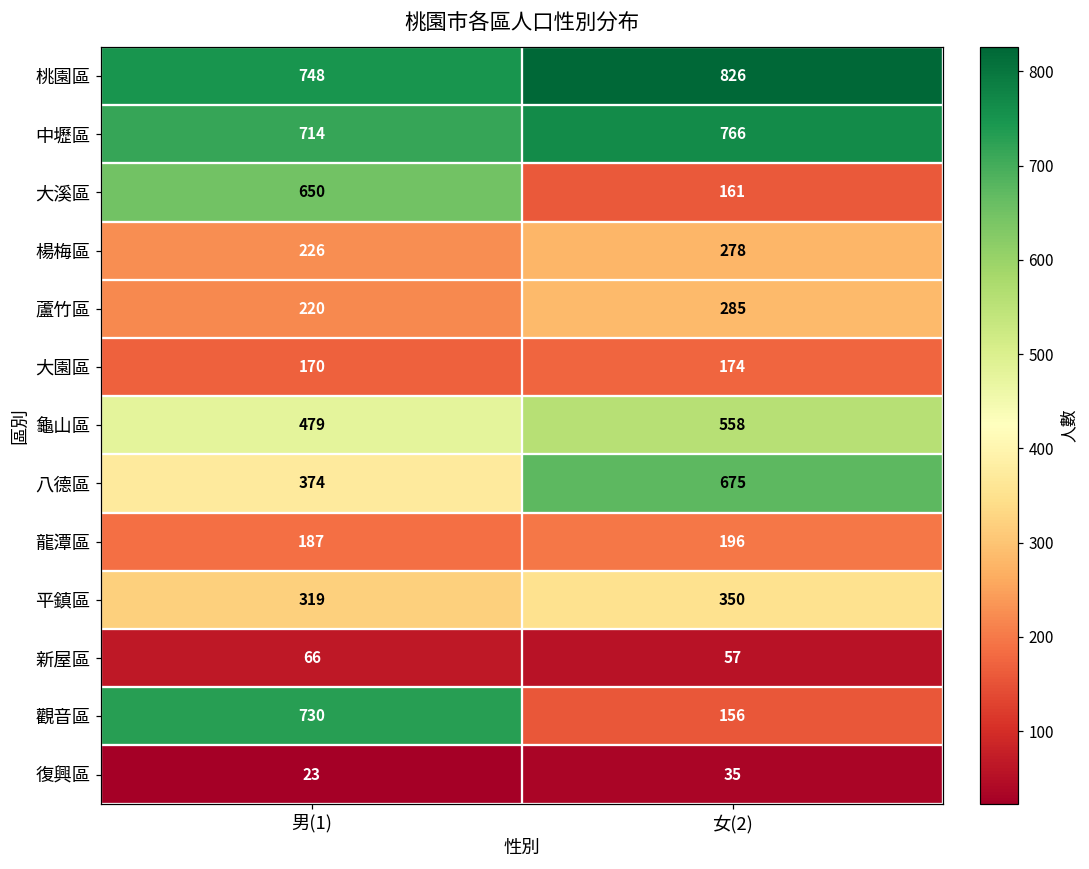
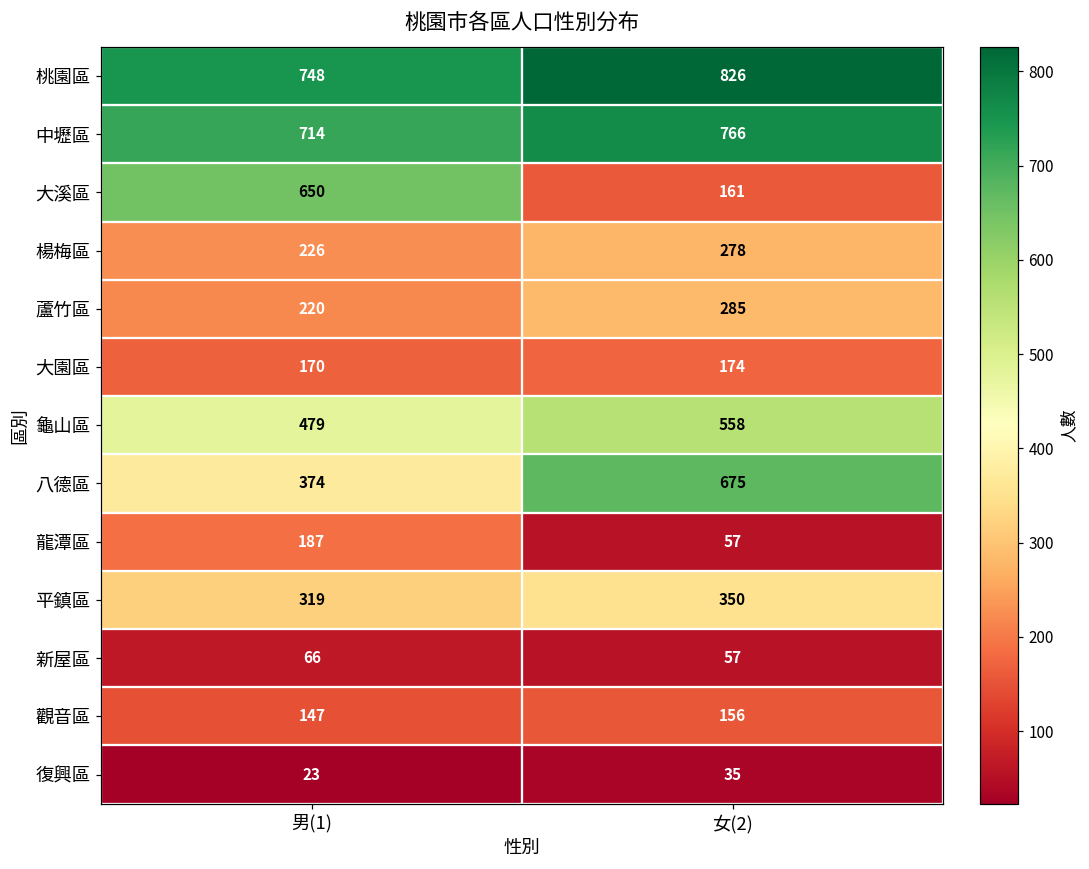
  {
    "桃園區": {
      "男(1)": 748,
      "女(2)": 826
    },
    "中壢區": {
      "男(1)": 714,
      "女(2)": 766
    },
    "大溪區": {
      "男(1)": 650,
      "女(2)": 161
    },
    "楊梅區": {
      "男(1)": 226,
      "女(2)": 278
    },
    "蘆竹區": {
      "男(1)": 220,
      "女(2)": 285
    },
    "大園區": {
      "男(1)": 170,
      "女(2)": 174
    },
    "龜山區": {
      "男(1)": 479,
      "女(2)": 558
    },
    "八德區": {
      "男(1)": 374,
      "女(2)": 675
    },
    "龍潭區": {
      "男(1)": 187,
-     "女(2)": 196
+     "女(2)": 57
    },
    "平鎮區": {
      "男(1)": 319,
      "女(2)": 350
    },
    "新屋區": {
      "男(1)": 66,
      "女(2)": 57
    },
    "觀音區": {
-     "男(1)": 730,
+     "男(1)": 147,
      "女(2)": 156
    },
    "復興區": {
      "男(1)": 23,
      "女(2)": 35
    }
  }
